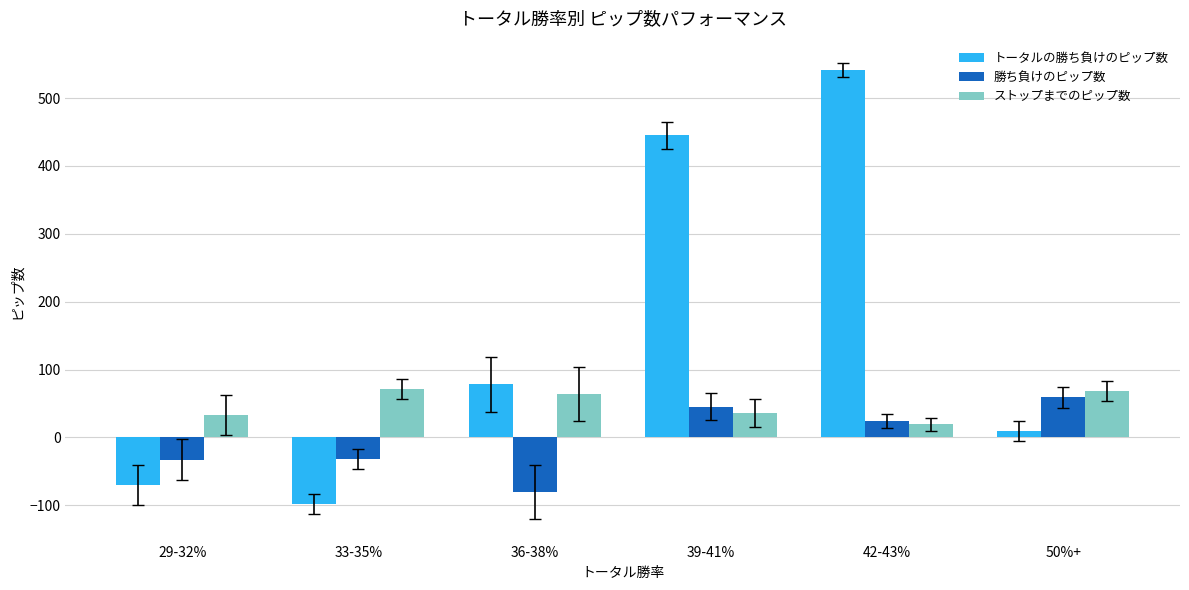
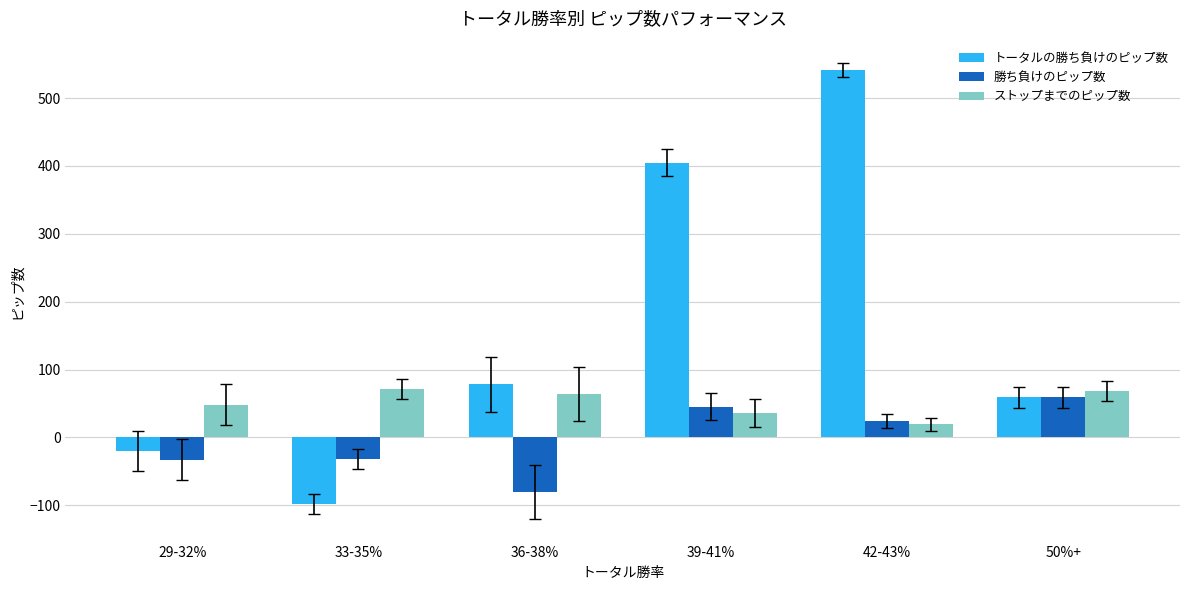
  {
    "トータルの勝ち負けのピップ数": {
-     "29-32%": -70,
+     "29-32%": -20,
      "33-35%": -100,
      "36-38%": 80,
-     "39-41%": 450,
+     "39-41%": 410,
      "42-43%": 540,
-     "50%+": 10
+     "50%+": 60
    },
    "ストップまでのピップ数": {
-     "29-32%": 30,
+     "29-32%": 50,
      "33-35%": 70,
      "36-38%": 60,
      "39-41%": 40,
      "42-43%": 20,
      "50%+": 70
    }
  }
